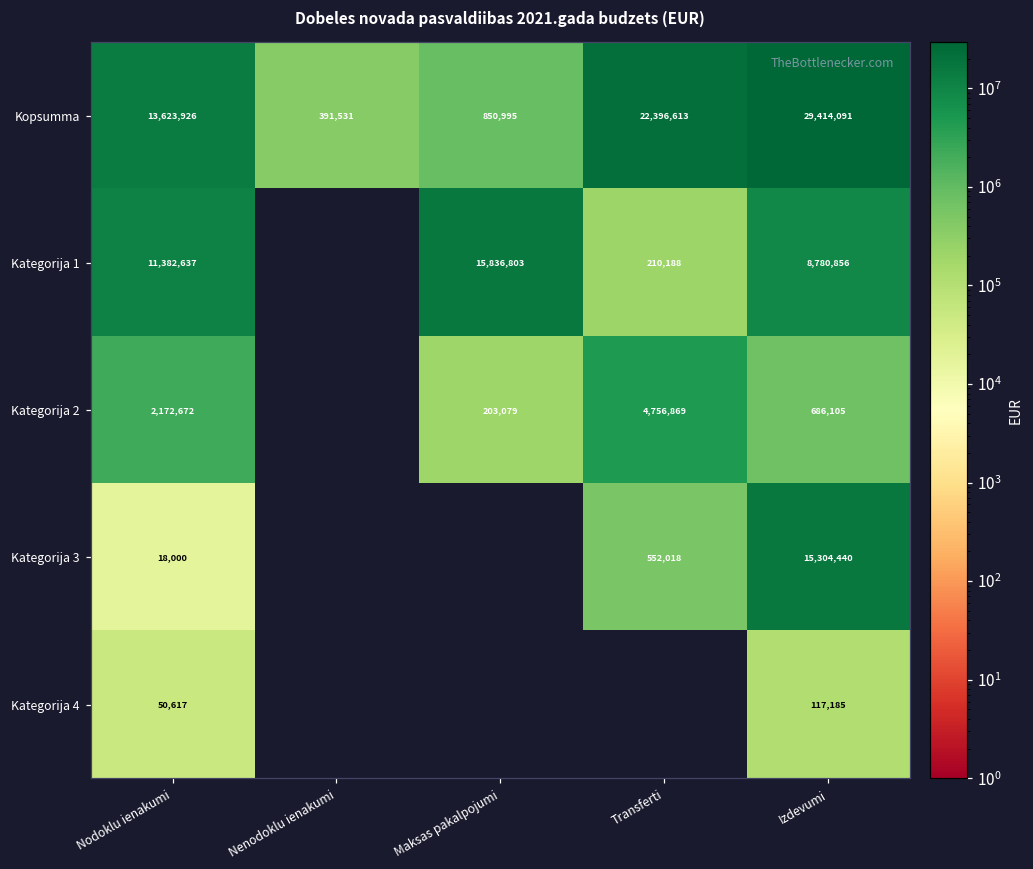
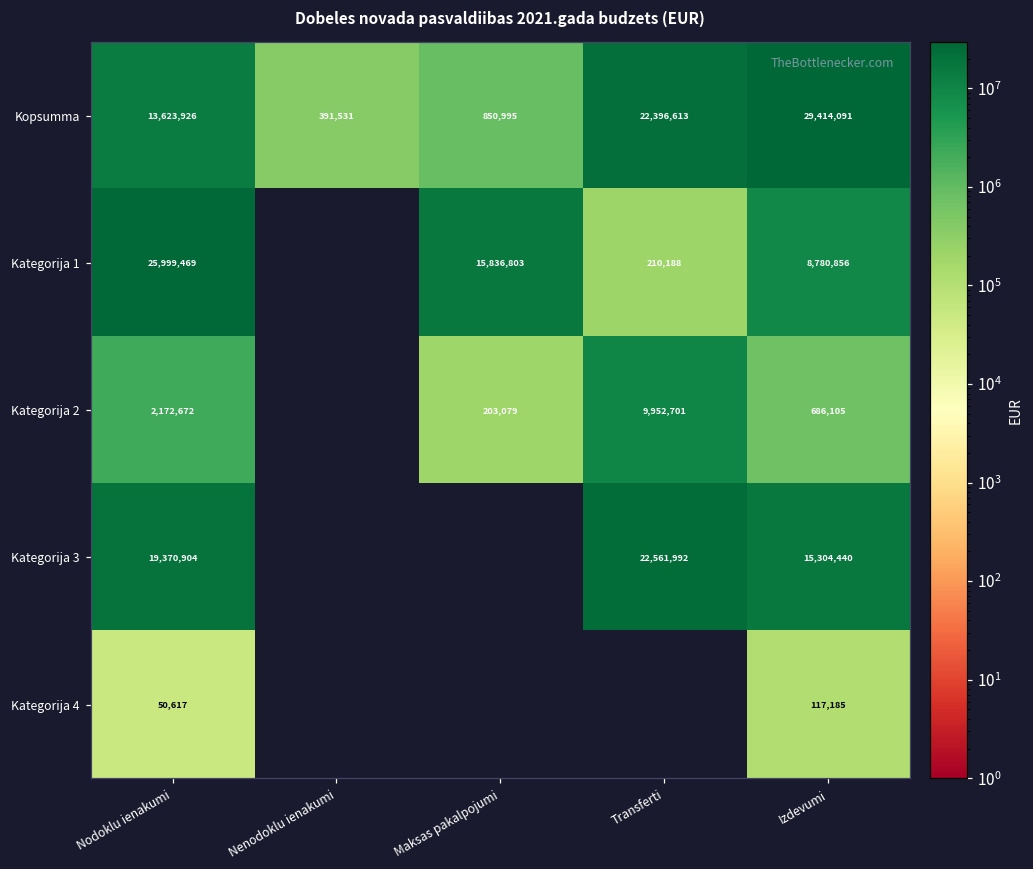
  {
    "Kopsumma": {
      "Nodoklu ienakumi": "13,623,926",
      "Nenodoklu ienakumi": "391,531",
      "Maksas pakalpojumi": "850,995",
      "Transferti": "22,396,613"
    },
    "Kategorija 1": {
-     "Nodoklu ienakumi": "11,382,637",
+     "Nodoklu ienakumi": "25,999,469",
      "Maksas pakalpojumi": "15,836,803",
      "Transferti": "210,188",
      "Izdevumi": "8,780,856"
    },
    "Kategorija 2": {
      "Nodoklu ienakumi": "2,172,672",
      "Maksas pakalpojumi": "203,079",
-     "Transferti": "4,756,869",
+     "Transferti": "9,952,701",
      "Izdevumi": "686,105"
    },
    "Kategorija 3": {
-     "Nodoklu ienakumi": "18,000",
-     "Transferti": "552,018",
+     "Nodoklu ienakumi": "19,370,904",
+     "Transferti": "22,561,992",
      "Izdevumi": "15,304,440"
    },
    "Kategorija 4": {
      "Nodoklu ienakumi": "50,617",
      "Izdevumi": "117,185"
    }
  }
